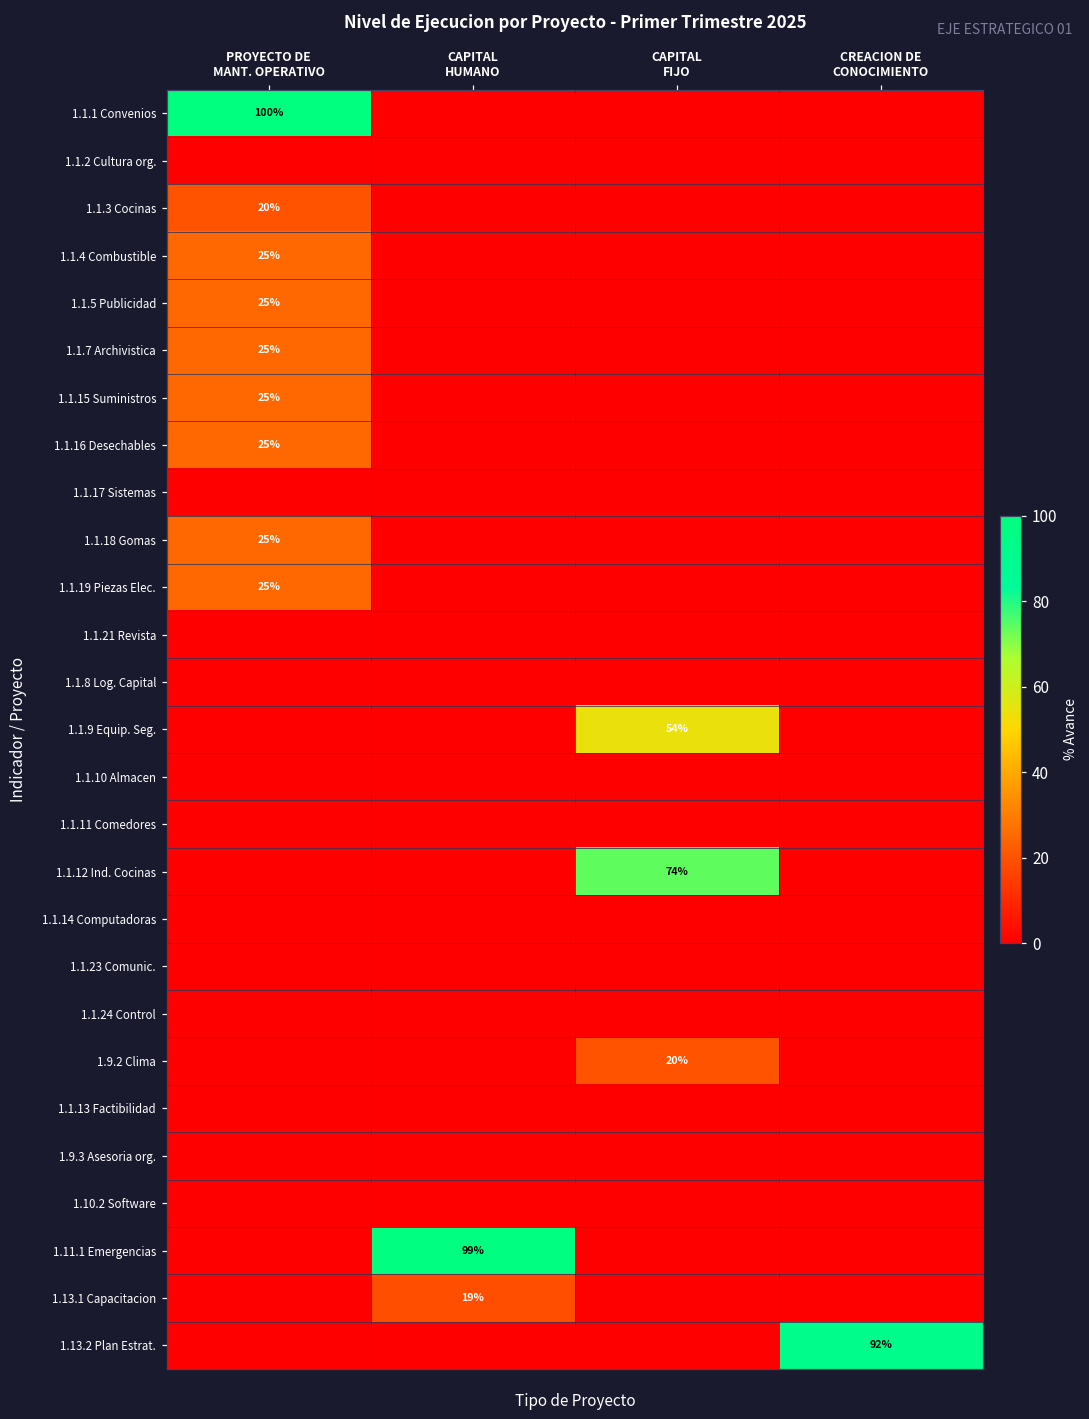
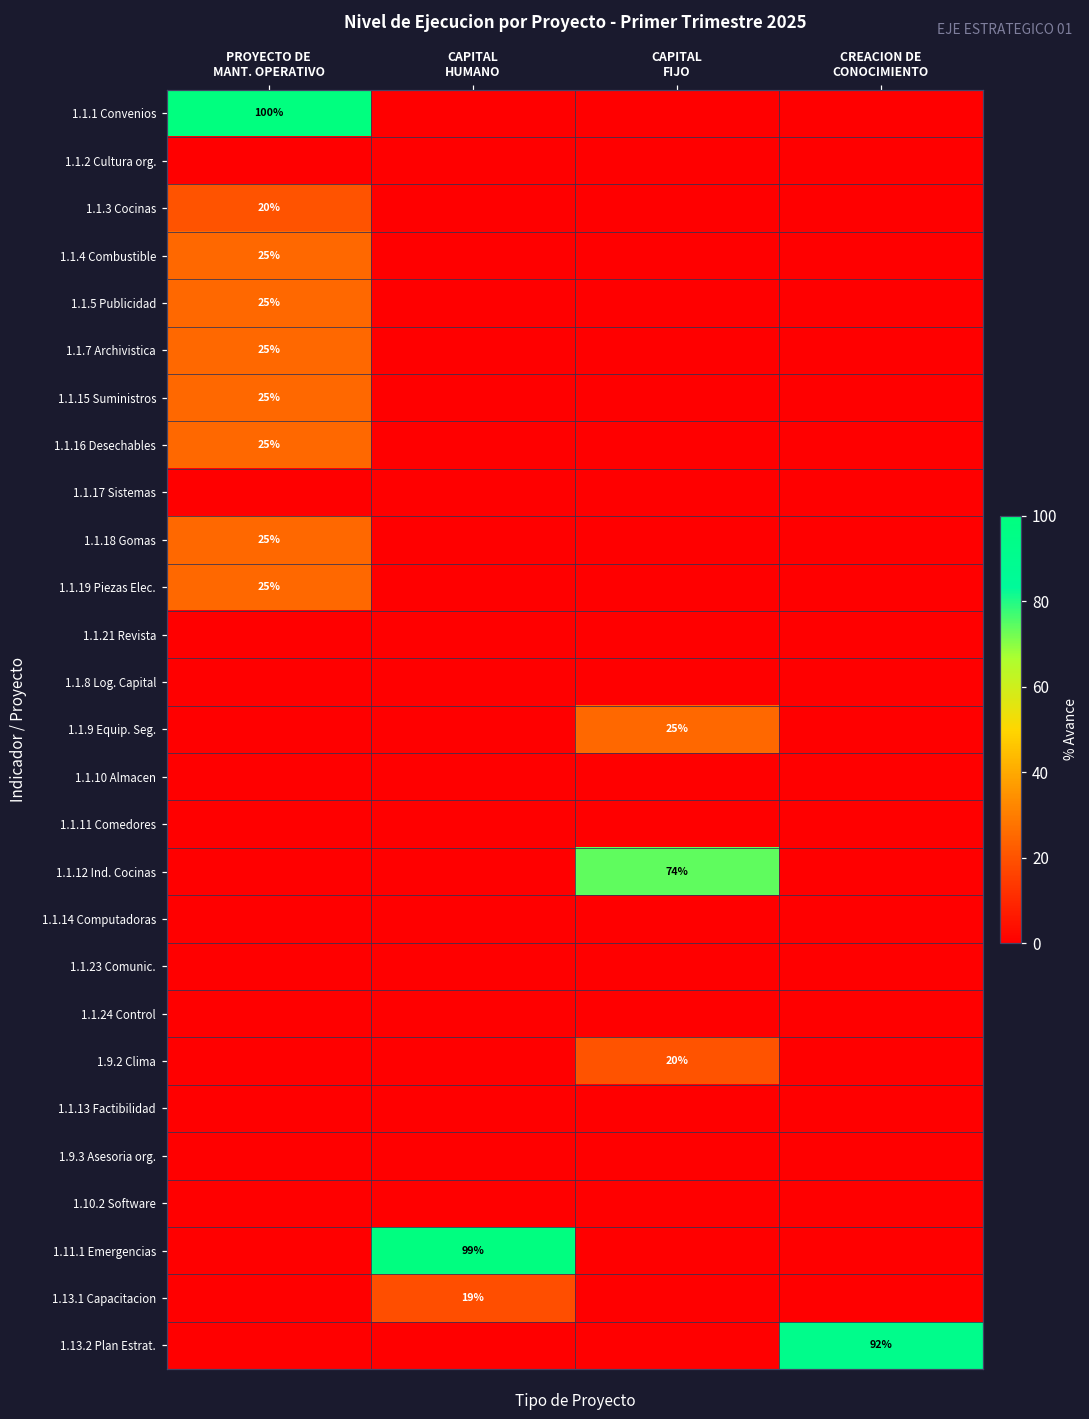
  {
    "1.1.1 Convenios": {
      "PROYECTO DE MANT. OPERATIVO": "100%"
    },
    "1.1.3 Cocinas": {
      "PROYECTO DE MANT. OPERATIVO": "20%"
    },
    "1.1.4 Combustible": {
      "PROYECTO DE MANT. OPERATIVO": "25%"
    },
    "1.1.5 Publicidad": {
      "PROYECTO DE MANT. OPERATIVO": "25%"
    },
    "1.1.7 Archivistica": {
      "PROYECTO DE MANT. OPERATIVO": "25%"
    },
    "1.1.15 Suministros": {
      "PROYECTO DE MANT. OPERATIVO": "25%"
    },
    "1.1.16 Desechables": {
      "PROYECTO DE MANT. OPERATIVO": "25%"
    },
    "1.1.18 Gomas": {
      "PROYECTO DE MANT. OPERATIVO": "25%"
    },
    "1.1.19 Piezas Elec.": {
      "PROYECTO DE MANT. OPERATIVO": "25%"
    },
    "1.1.9 Equip. Seg.": {
-     "CAPITAL FIJO": "54%"
+     "CAPITAL FIJO": "25%"
    },
    "1.1.12 Ind. Cocinas": {
      "CAPITAL FIJO": "74%"
    },
    "1.9.2 Clima": {
      "CAPITAL FIJO": "20%"
    },
    "1.11.1 Emergencias": {
      "CAPITAL HUMANO": "99%"
    },
    "1.13.1 Capacitacion": {
      "CAPITAL HUMANO": "19%"
    },
    "1.13.2 Plan Estrat.": {
      "CREACION DE CONOCIMIENTO": "92%"
    }
  }
